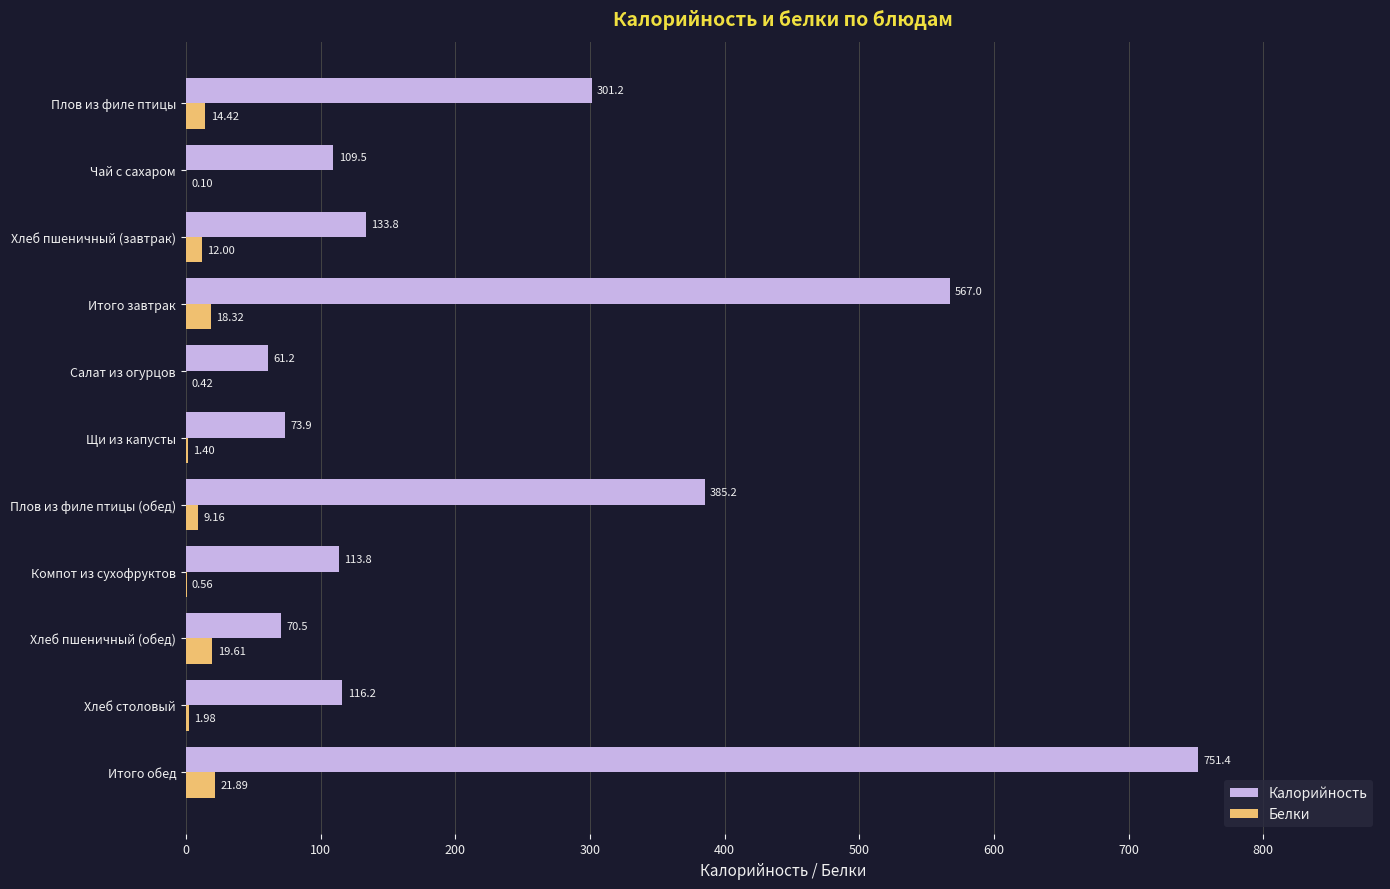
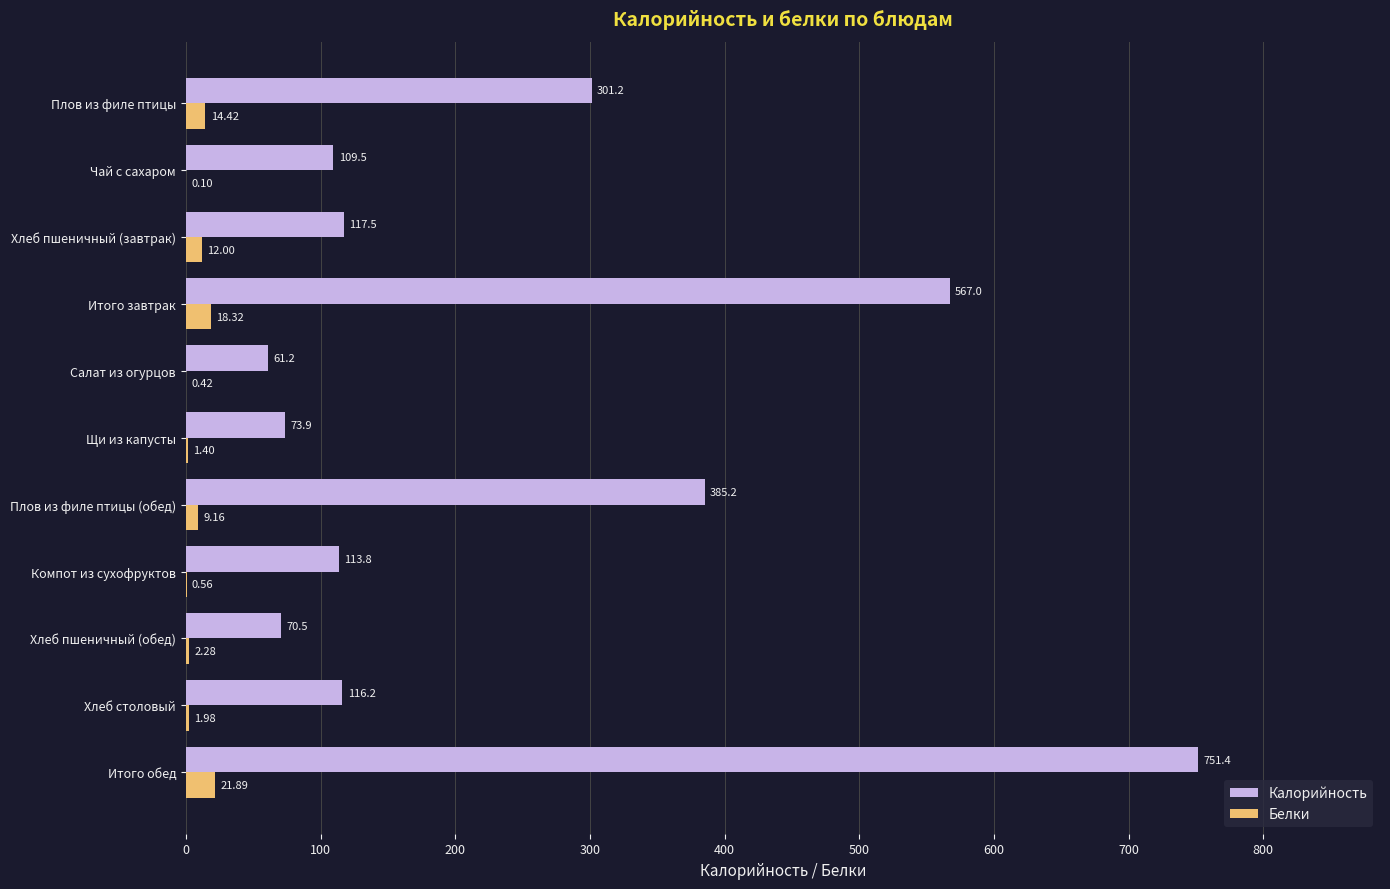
  {
    "Калорийность": {
      "Плов из филе птицы": 301.2,
      "Чай с сахаром": 109.5,
-     "Хлеб пшеничный (завтрак)": 133.8,
+     "Хлеб пшеничный (завтрак)": 117.5,
      "Итого завтрак": 567.0,
      "Салат из огурцов": 61.2,
      "Щи из капусты": 73.9,
      "Плов из филе птицы (обед)": 385.2,
      "Компот из сухофруктов": 113.8,
      "Хлеб пшеничный (обед)": 70.5,
      "Хлеб столовый": 116.2,
      "Итого обед": 751.4
    },
    "Белки": {
      "Плов из филе птицы": 14.42,
      "Чай с сахаром": 0.10,
      "Хлеб пшеничный (завтрак)": 12.00,
      "Итого завтрак": 18.32,
      "Салат из огурцов": 0.42,
      "Щи из капусты": 1.40,
      "Плов из филе птицы (обед)": 9.16,
      "Компот из сухофруктов": 0.56,
-     "Хлеб пшеничный (обед)": 19.61,
+     "Хлеб пшеничный (обед)": 2.28,
      "Хлеб столовый": 1.98,
      "Итого обед": 21.89
    }
  }
